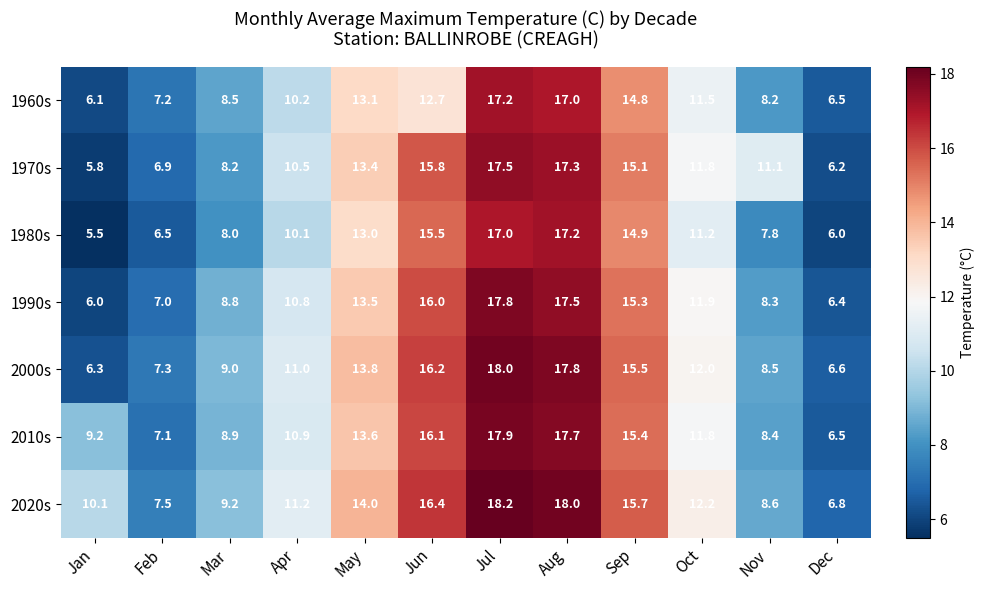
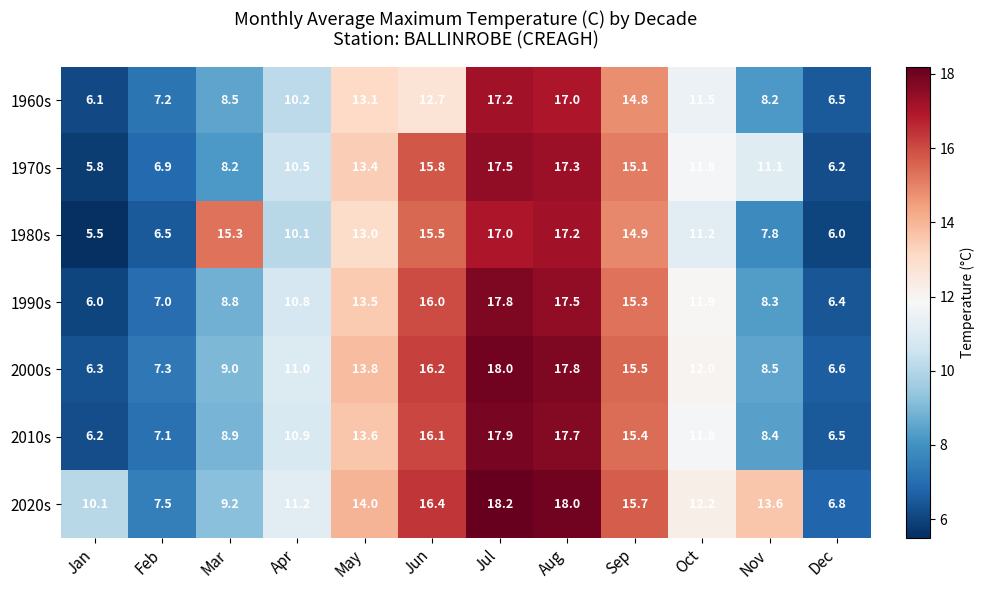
  {
    "1960s": {
      "Jan": 6.1,
      "Feb": 7.2,
      "Mar": 8.5,
      "Apr": 10.2,
      "May": 13.1,
      "Jul": 17.2,
      "Aug": 17.0,
      "Sep": 14.8,
      "Nov": 8.2,
      "Dec": 6.5
    },
    "1970s": {
      "Jan": 5.8,
      "Feb": 6.9,
      "Mar": 8.2,
      "Apr": 10.5,
      "May": 13.4,
      "Jun": 15.8,
      "Jul": 17.5,
      "Aug": 17.3,
      "Sep": 15.1,
      "Dec": 6.2
    },
    "1980s": {
      "Jan": 5.5,
      "Feb": 6.5,
-     "Mar": 8.0,
+     "Mar": 15.3,
      "Apr": 10.1,
      "May": 13.0,
      "Jun": 15.5,
      "Jul": 17.0,
      "Aug": 17.2,
      "Sep": 14.9,
      "Nov": 7.8,
      "Dec": 6.0
    },
    "1990s": {
      "Jan": 6.0,
      "Feb": 7.0,
      "Mar": 8.8,
      "May": 13.5,
      "Jun": 16.0,
      "Jul": 17.8,
      "Aug": 17.5,
      "Sep": 15.3,
      "Nov": 8.3,
      "Dec": 6.4
    },
    "2000s": {
      "Jan": 6.3,
      "Feb": 7.3,
      "Mar": 9.0,
      "May": 13.8,
      "Jun": 16.2,
      "Jul": 18.0,
      "Aug": 17.8,
      "Sep": 15.5,
      "Nov": 8.5,
      "Dec": 6.6
    },
    "2010s": {
-     "Jan": 9.2,
+     "Jan": 6.2,
      "Feb": 7.1,
      "Mar": 8.9,
      "May": 13.6,
      "Jun": 16.1,
      "Jul": 17.9,
      "Aug": 17.7,
      "Sep": 15.4,
      "Nov": 8.4,
      "Dec": 6.5
    },
    "2020s": {
      "Jan": 10.1,
      "Feb": 7.5,
      "Mar": 9.2,
      "May": 14.0,
      "Jun": 16.4,
      "Jul": 18.2,
      "Aug": 18.0,
      "Sep": 15.7,
-     "Nov": 8.6,
+     "Nov": 13.6,
      "Dec": 6.8
    }
  }
